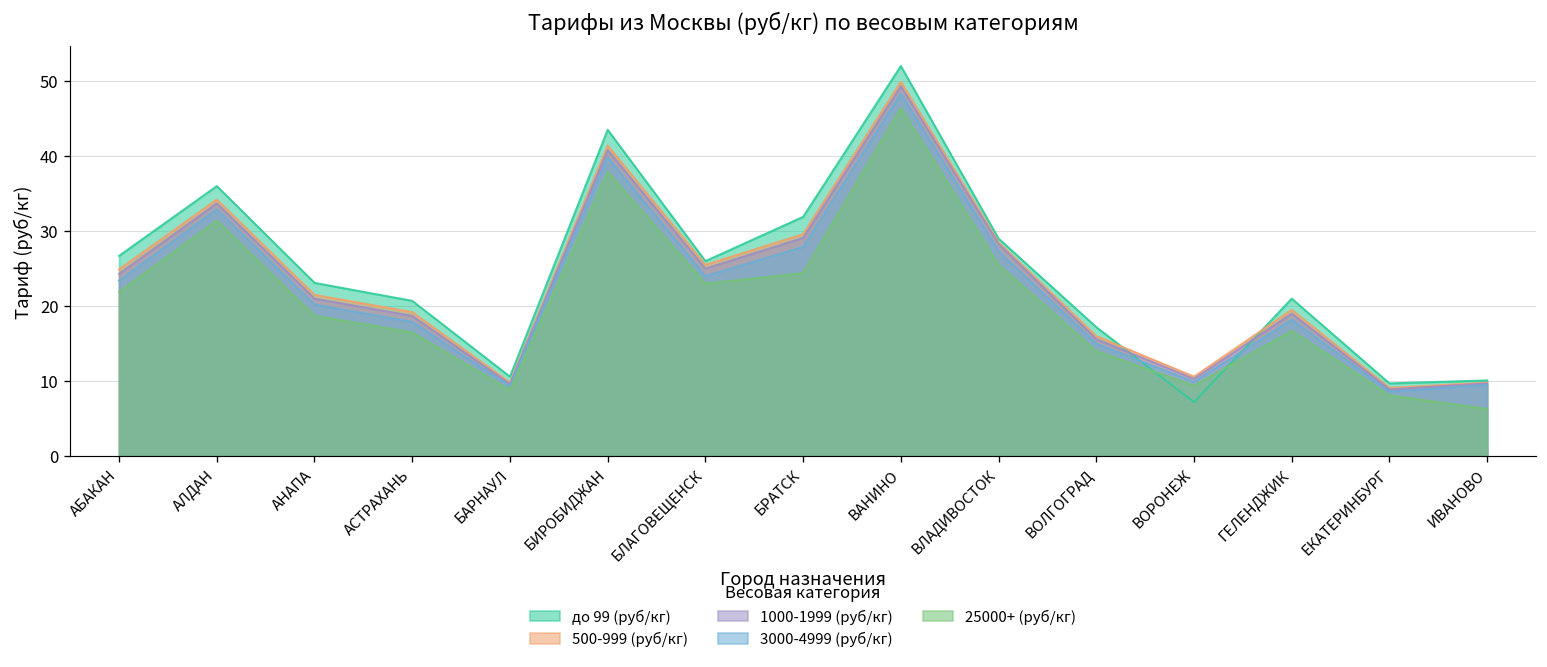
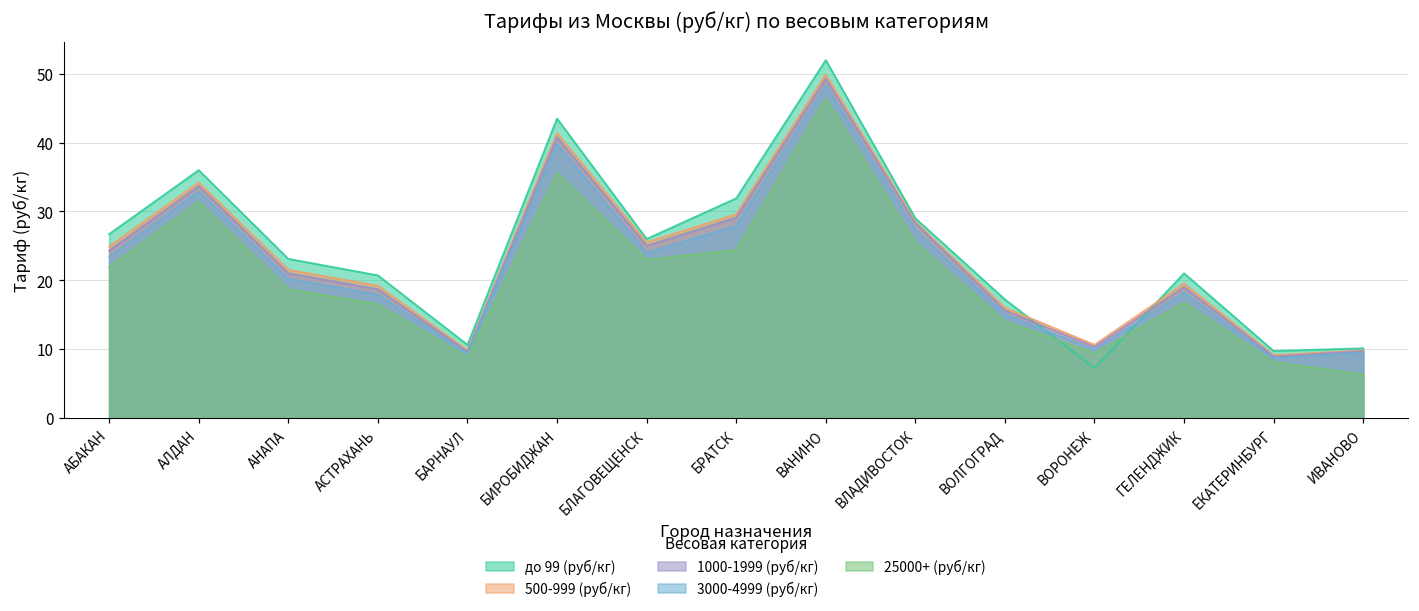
  {
    "до 99 (руб/кг)": {
      "АБАКАН": 27,
      "АЛДАН": 36,
      "АНАПА": 23,
      "АСТРАХАНЬ": 21,
      "БАРНАУЛ": 11,
      "БИРОБИДЖАН": 44,
      "БЛАГОВЕЩЕНСК": 26,
      "БРАТСК": 32,
      "ВАНИНО": 52,
      "ВЛАДИВОСТОК": 29,
      "ВОЛГОГРАД": 17,
      "ВОРОНЕЖ": 7,
      "ГЕЛЕНДЖИК": 21,
      "ЕКАТЕРИНБУРГ": 10
    },
    "500-999 (руб/кг)": {
      "АБАКАН": 25,
      "АЛДАН": 34,
      "АНАПА": 22,
      "АСТРАХАНЬ": 19,
      "БИРОБИДЖАН": 41,
      "БЛАГОВЕЩЕНСК": 26,
      "БРАТСК": 30,
      "ВАНИНО": 50,
      "ГЕЛЕНДЖИК": 20
    },
    "25000+ (руб/кг)": {
      "АБАКАН": 22,
      "АЛДАН": 31,
      "АНАПА": 19,
      "АСТРАХАНЬ": 17,
      "БАРНАУЛ": 9,
-     "БИРОБИДЖАН": 38,
+     "БИРОБИДЖАН": 36,
      "БЛАГОВЕЩЕНСК": 23,
      "БРАТСК": 24,
      "ВАНИНО": 46,
      "ВЛАДИВОСТОК": 26,
      "ВОЛГОГРАД": 14,
      "ВОРОНЕЖ": 9,
      "ГЕЛЕНДЖИК": 17,
      "ЕКАТЕРИНБУРГ": 8,
      "ИВАНОВО": 6
    }
  }
